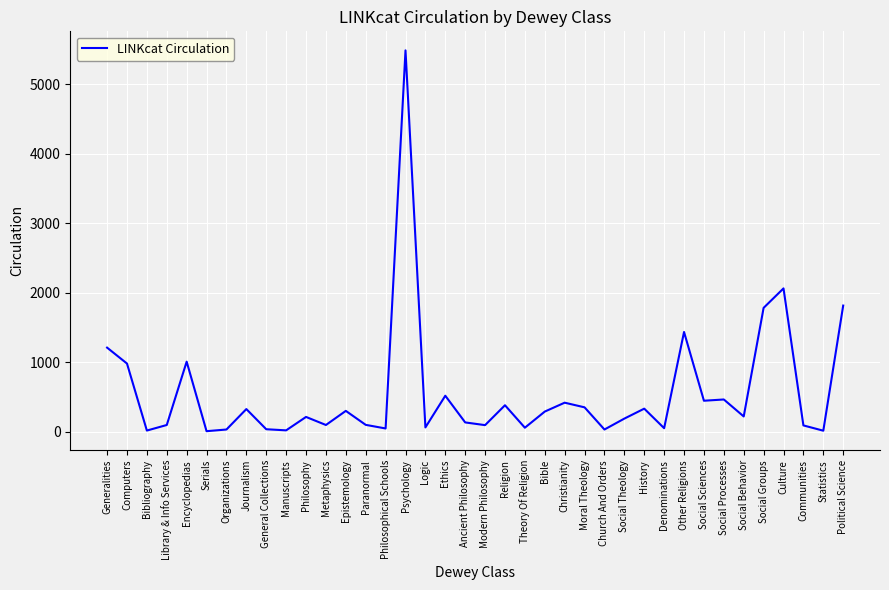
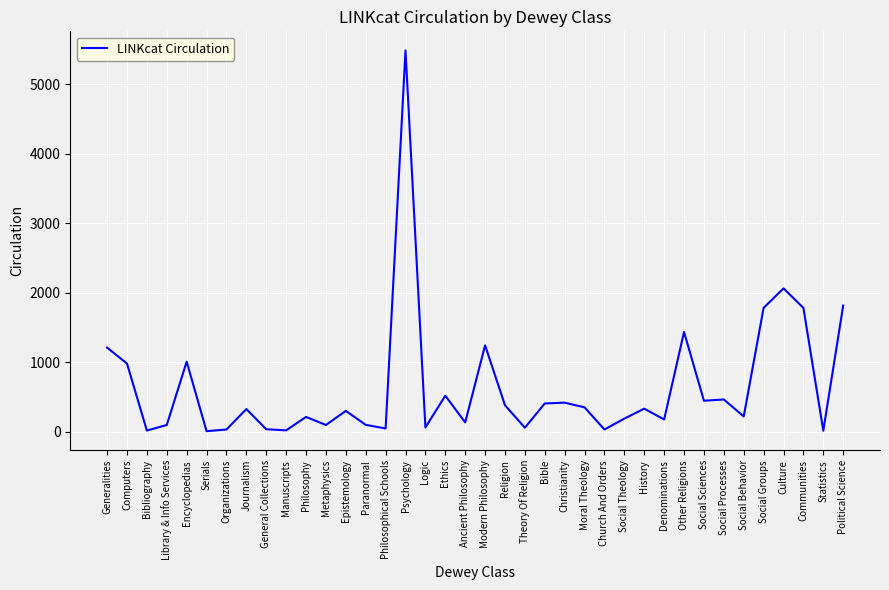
  {
    "Generalities": 1200,
    "Computers": 1000,
    "Bibliography": 0,
    "Library & Info Services": 100,
    "Encyclopedias": 1000,
    "Serials": 0,
    "Organizations": 0,
    "Journalism": 300,
    "General Collections": 0,
    "Manuscripts": 0,
    "Philosophy": 200,
    "Metaphysics": 100,
    "Epistemology": 300,
    "Paranormal": 100,
    "Philosophical Schools": 0,
    "Psychology": 5500,
    "Logic": 100,
    "Ethics": 500,
    "Ancient Philosophy": 100,
-   "Modern Philosophy": 100,
+   "Modern Philosophy": 1200,
    "Religion": 400,
    "Theory Of Religion": 100,
-   "Bible": 300,
+   "Bible": 400,
    "Christianity": 400,
    "Moral Theology": 400,
    "Church And Orders": 0,
    "Social Theology": 200,
    "History": 300,
-   "Denominations": 100,
+   "Denominations": 200,
    "Other Religions": 1400,
    "Social Sciences": 400,
    "Social Processes": 500,
    "Social Behavior": 200,
    "Social Groups": 1800,
    "Culture": 2100,
-   "Communities": 100,
+   "Communities": 1800,
    "Statistics": 0,
    "Political Science": 1800
  }
